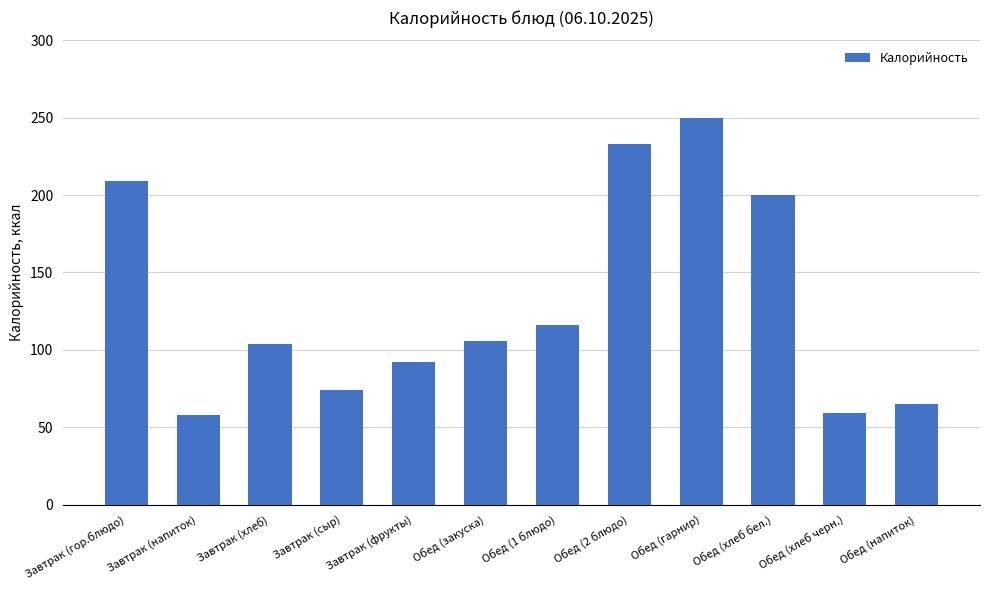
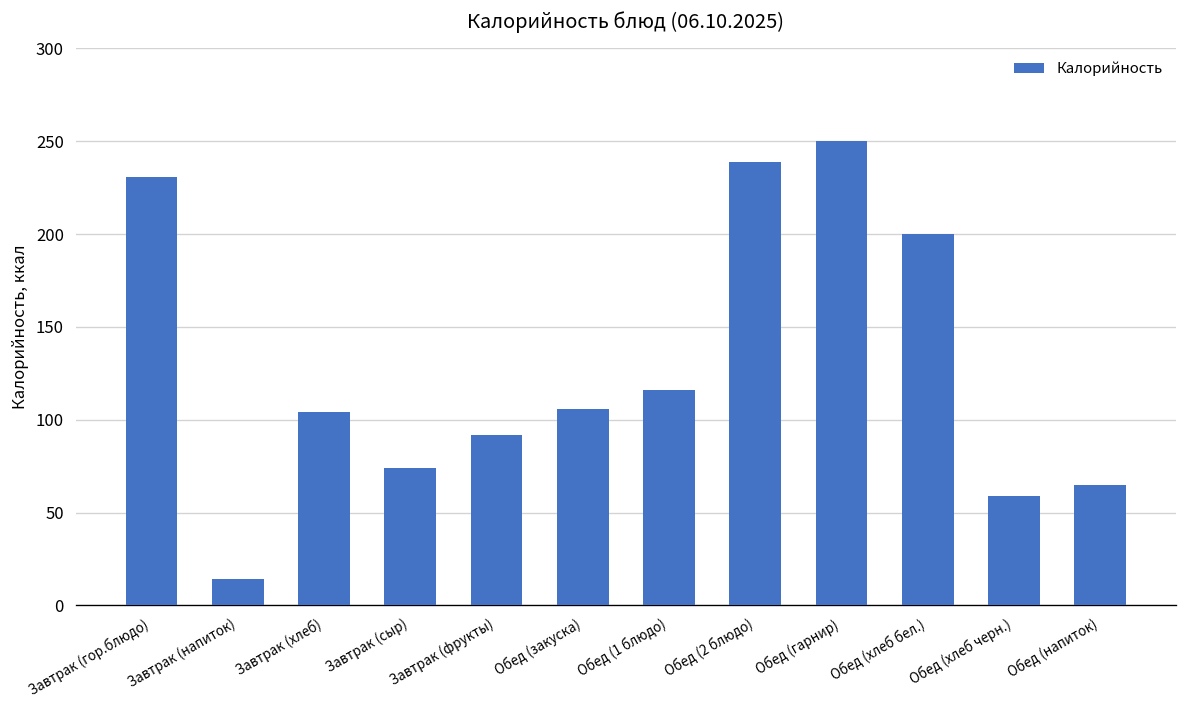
  {
-   "Завтрак (гор.блюдо)": 209,
-   "Завтрак (напиток)": 58,
+   "Завтрак (гор.блюдо)": 231,
+   "Завтрак (напиток)": 14,
    "Завтрак (хлеб)": 104,
    "Завтрак (сыр)": 74,
    "Завтрак (фрукты)": 92,
    "Обед (закуска)": 106,
    "Обед (1 блюдо)": 116,
-   "Обед (2 блюдо)": 233,
+   "Обед (2 блюдо)": 239,
    "Обед (гарнир)": 250,
    "Обед (хлеб бел.)": 200,
    "Обед (хлеб черн.)": 59,
    "Обед (напиток)": 65
  }
